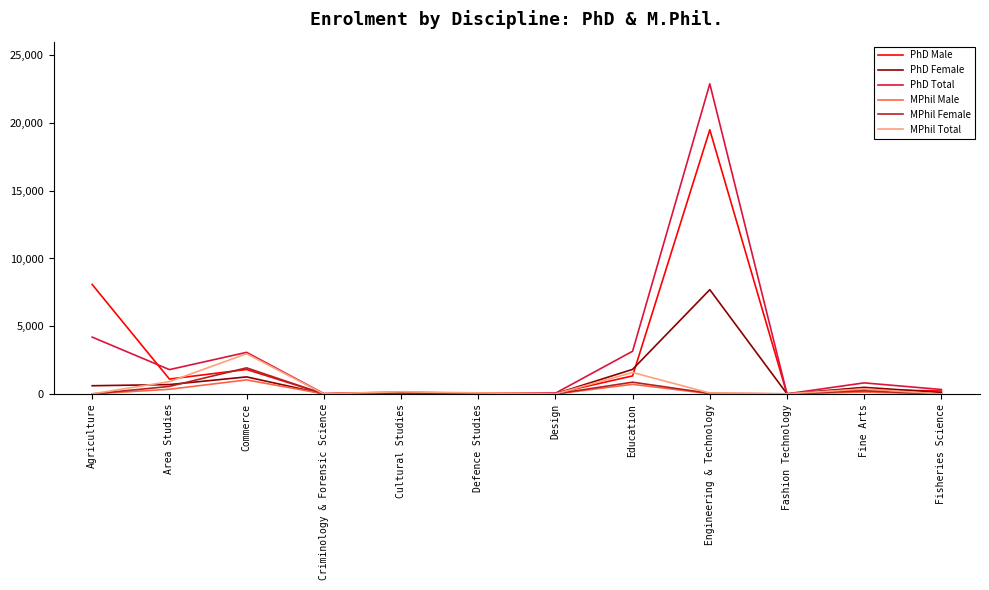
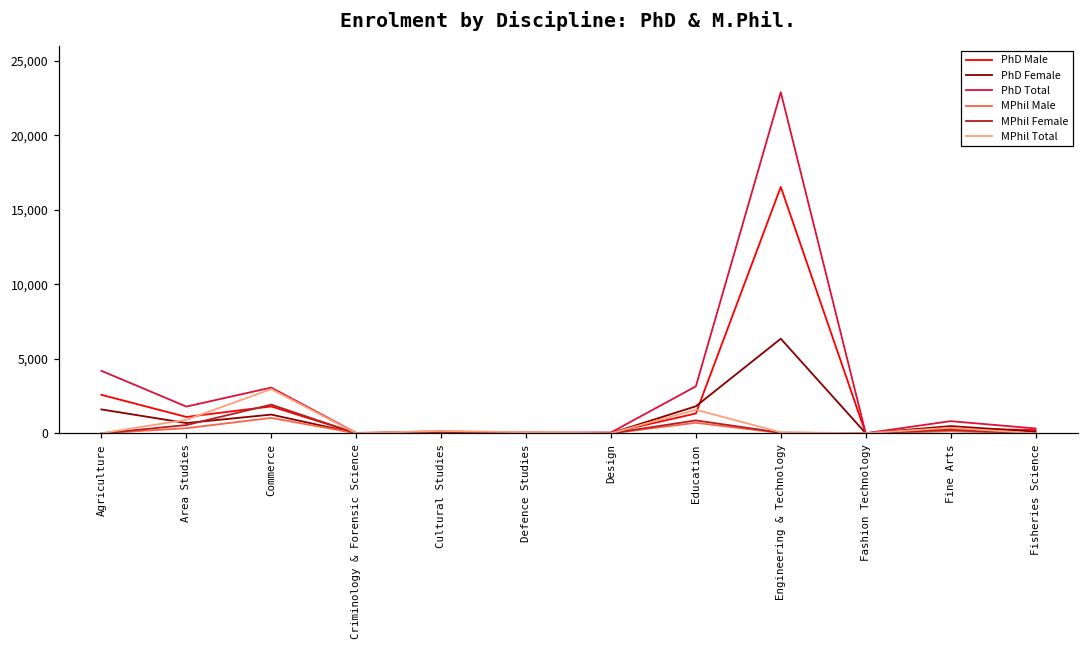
  {
    "PhD Male": {
-     "Agriculture": "8,100",
+     "Agriculture": "2,600",
      "Area Studies": "1,100",
      "Education": "1,300",
-     "Engineering & Technology": "19,500"
+     "Engineering & Technology": "16,500"
    },
    "PhD Female": {
-     "Agriculture": "600",
+     "Agriculture": "1,600",
      "Commerce": "1,300",
      "Education": "1,800",
-     "Engineering & Technology": "7,700"
+     "Engineering & Technology": "6,400"
    },
    "MPhil Male": {
      "Area Studies": "400",
      "Commerce": "1,000"
    },
    "MPhil Total": {
      "Area Studies": "900",
      "Education": "1,600"
    }
  }
